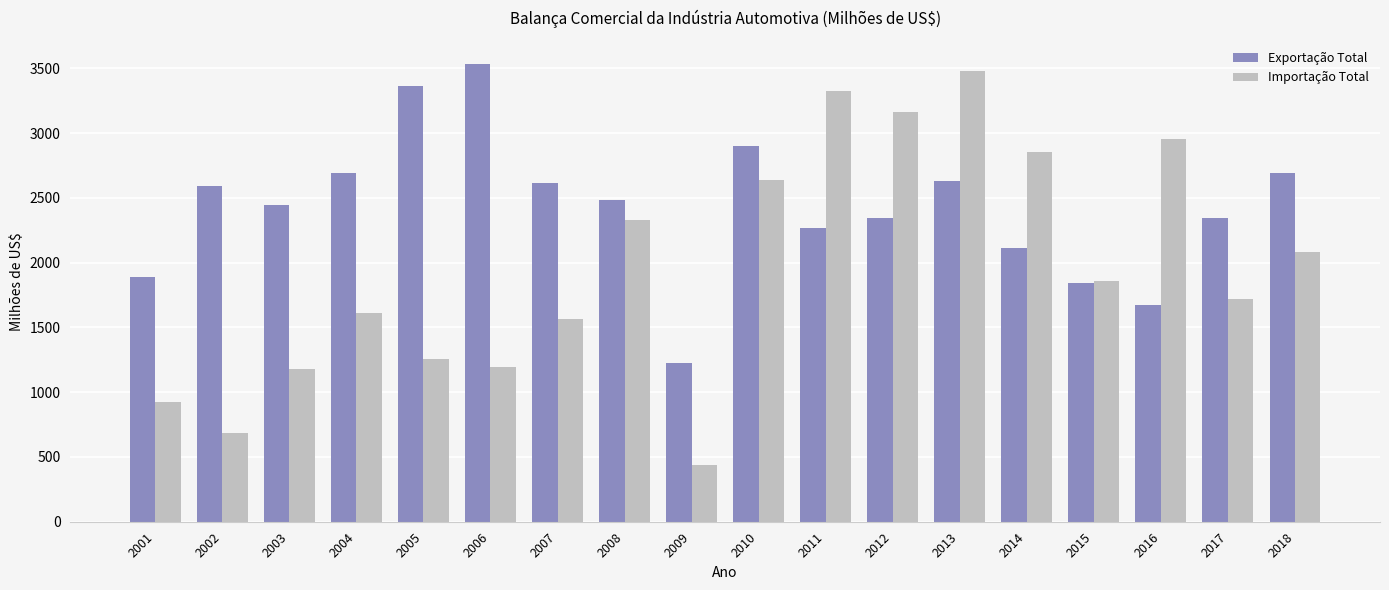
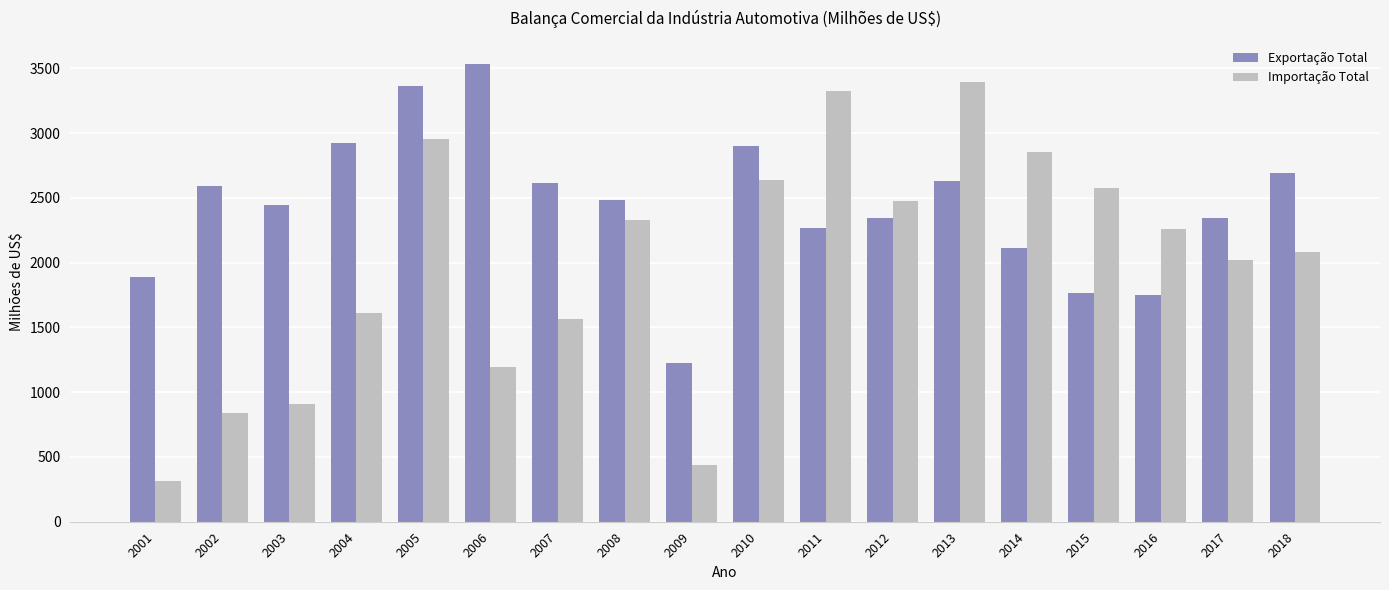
  {
    "Exportação Total": {
      "2001": 1890,
      "2002": 2590,
      "2003": 2450,
-     "2004": 2690,
+     "2004": 2920,
      "2005": 3360,
      "2006": 3530,
      "2007": 2620,
      "2008": 2480,
      "2009": 1220,
      "2010": 2900,
      "2011": 2260,
      "2012": 2340,
      "2013": 2630,
      "2014": 2110,
-     "2015": 1840,
-     "2016": 1680,
+     "2015": 1770,
+     "2016": 1750,
      "2017": 2350,
      "2018": 2690
    },
    "Importação Total": {
-     "2001": 930,
-     "2002": 680,
-     "2003": 1180,
+     "2001": 310,
+     "2002": 840,
+     "2003": 910,
      "2004": 1610,
-     "2005": 1260,
+     "2005": 2960,
      "2006": 1190,
      "2007": 1570,
      "2008": 2330,
      "2009": 440,
      "2010": 2640,
      "2011": 3320,
-     "2012": 3160,
-     "2013": 3480,
+     "2012": 2470,
+     "2013": 3390,
      "2014": 2850,
-     "2015": 1850,
-     "2016": 2960,
-     "2017": 1720,
+     "2015": 2570,
+     "2016": 2260,
+     "2017": 2020,
      "2018": 2080
    }
  }
